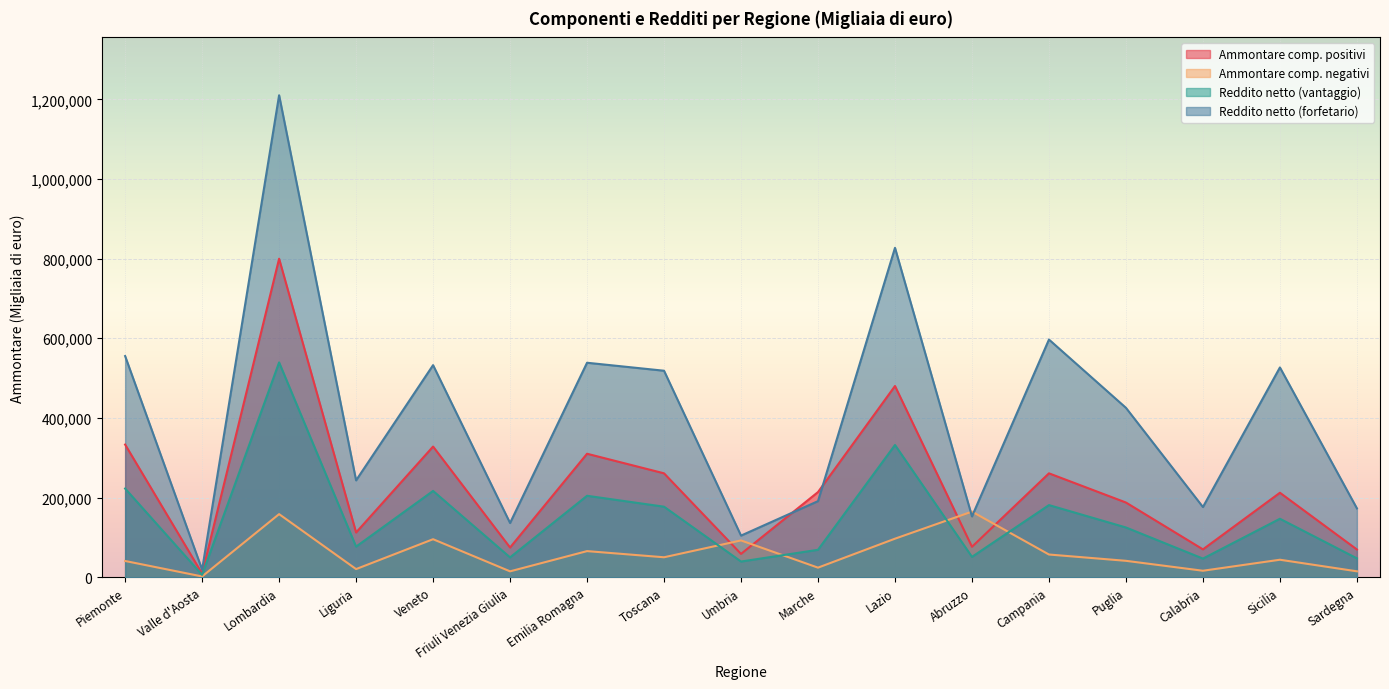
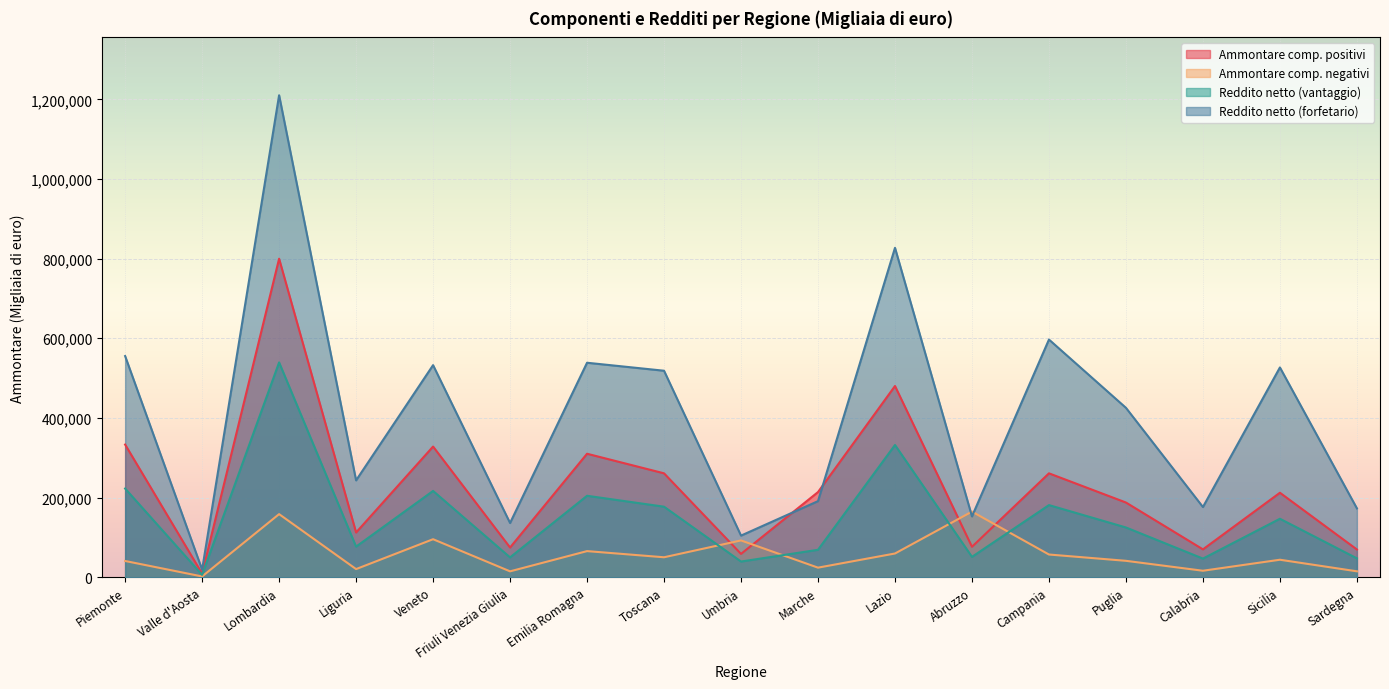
  {
    "Ammontare comp. positivi": {
      "Piemonte": "330,000",
      "Lombardia": "800,000",
      "Liguria": "110,000",
      "Veneto": "330,000",
      "Friuli Venezia Giulia": "70,000",
      "Emilia Romagna": "310,000",
      "Toscana": "260,000",
      "Umbria": "60,000",
      "Marche": "210,000",
      "Lazio": "480,000",
      "Abruzzo": "80,000",
      "Campania": "260,000",
      "Puglia": "190,000",
      "Calabria": "70,000",
      "Sicilia": "210,000",
      "Sardegna": "70,000"
    },
    "Ammontare comp. negativi": {
      "Piemonte": "40,000",
      "Lombardia": "160,000",
      "Liguria": "20,000",
      "Veneto": "100,000",
      "Friuli Venezia Giulia": "10,000",
      "Emilia Romagna": "70,000",
      "Toscana": "50,000",
      "Umbria": "90,000",
      "Marche": "20,000",
-     "Lazio": "100,000",
+     "Lazio": "60,000",
      "Abruzzo": "160,000",
      "Campania": "60,000",
      "Puglia": "40,000",
      "Calabria": "20,000",
      "Sicilia": "40,000",
      "Sardegna": "10,000"
    }
  }
